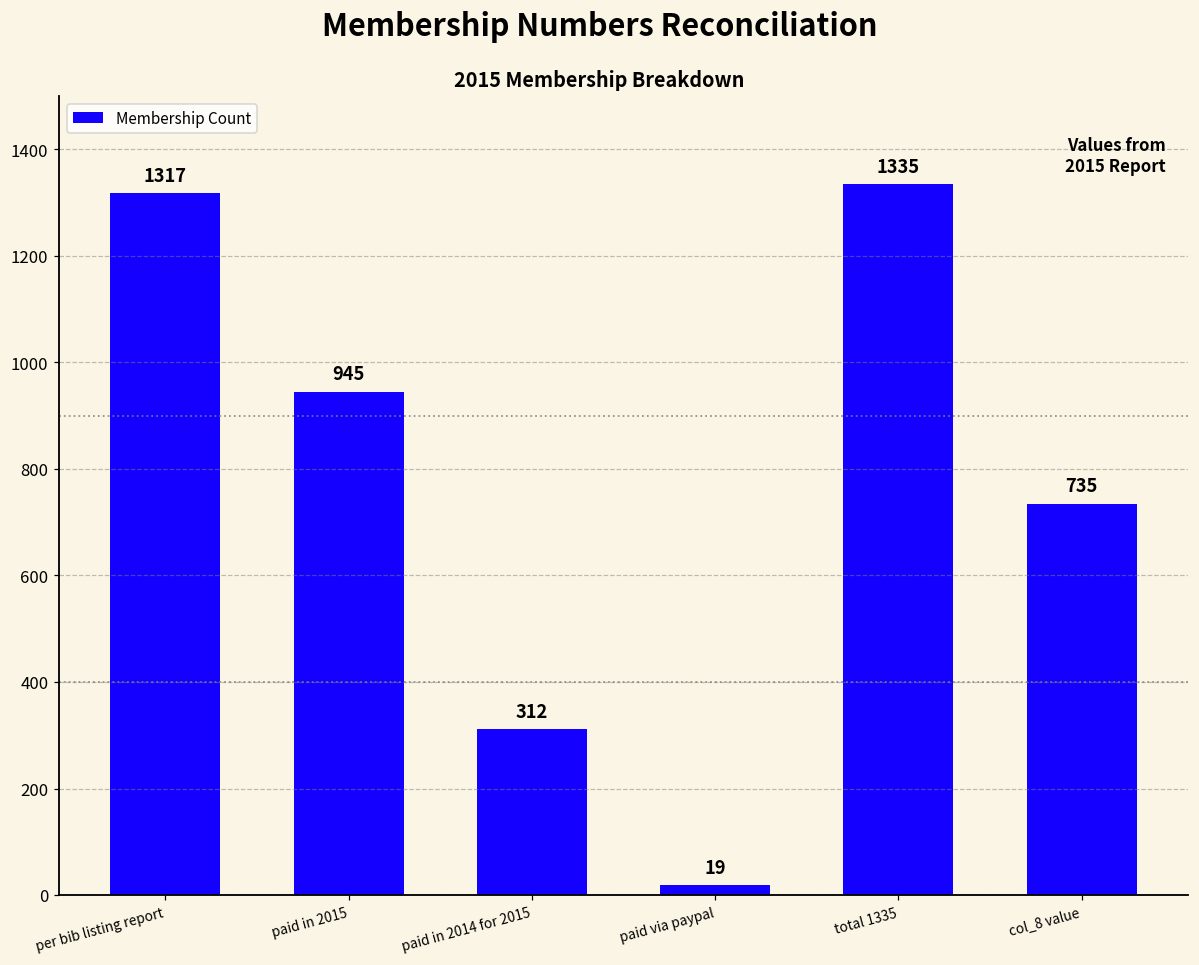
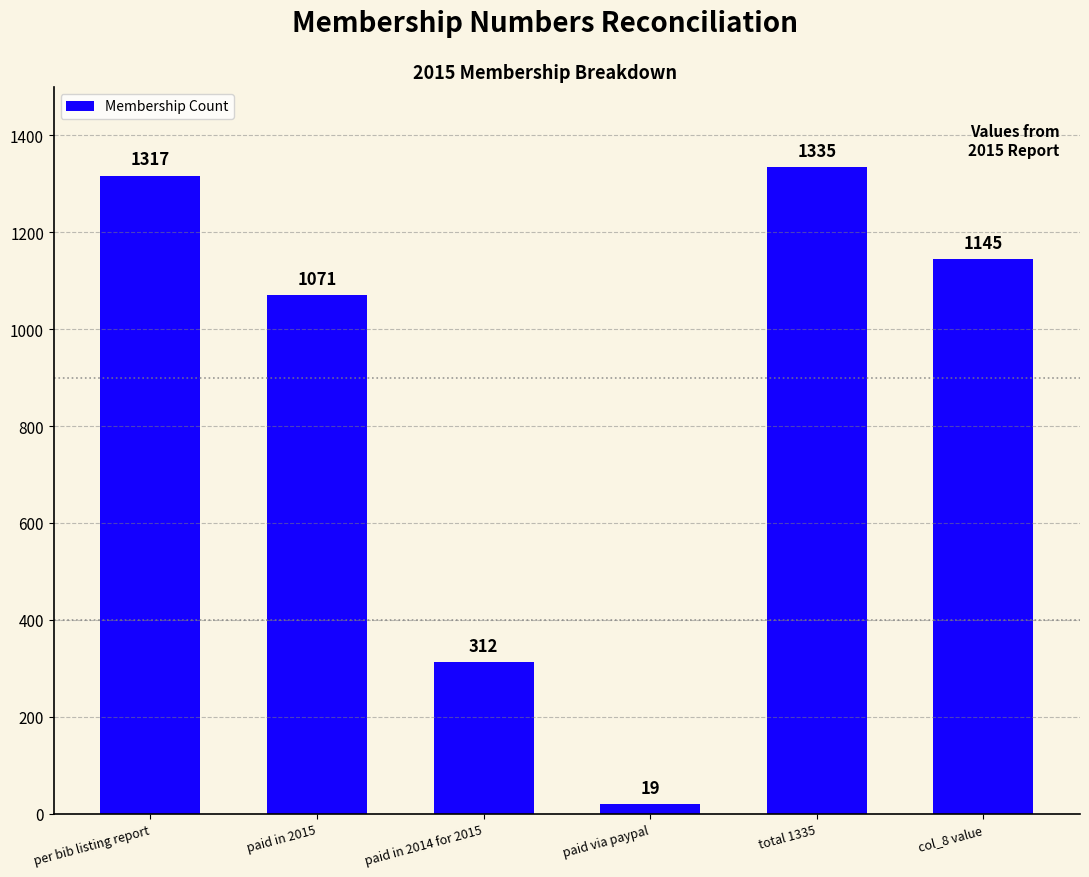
  {
    "per bib listing report": 1317,
-   "paid in 2015": 945,
+   "paid in 2015": 1071,
    "paid in 2014 for 2015": 312,
    "paid via paypal": 19,
    "total 1335": 1335,
-   "col_8 value": 735
+   "col_8 value": 1145
  }
